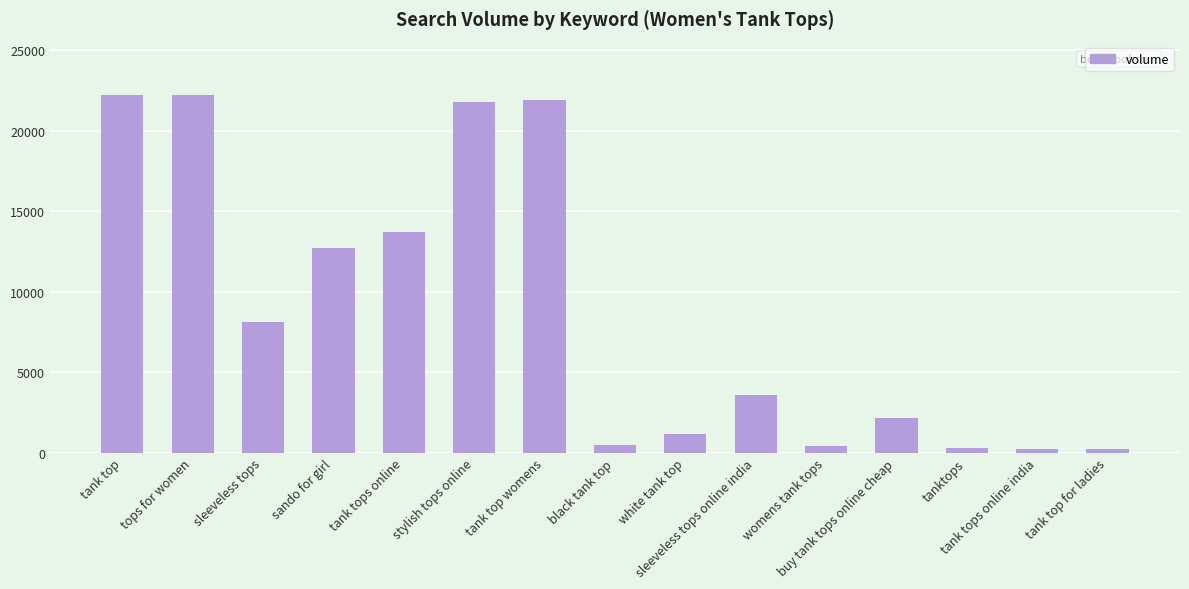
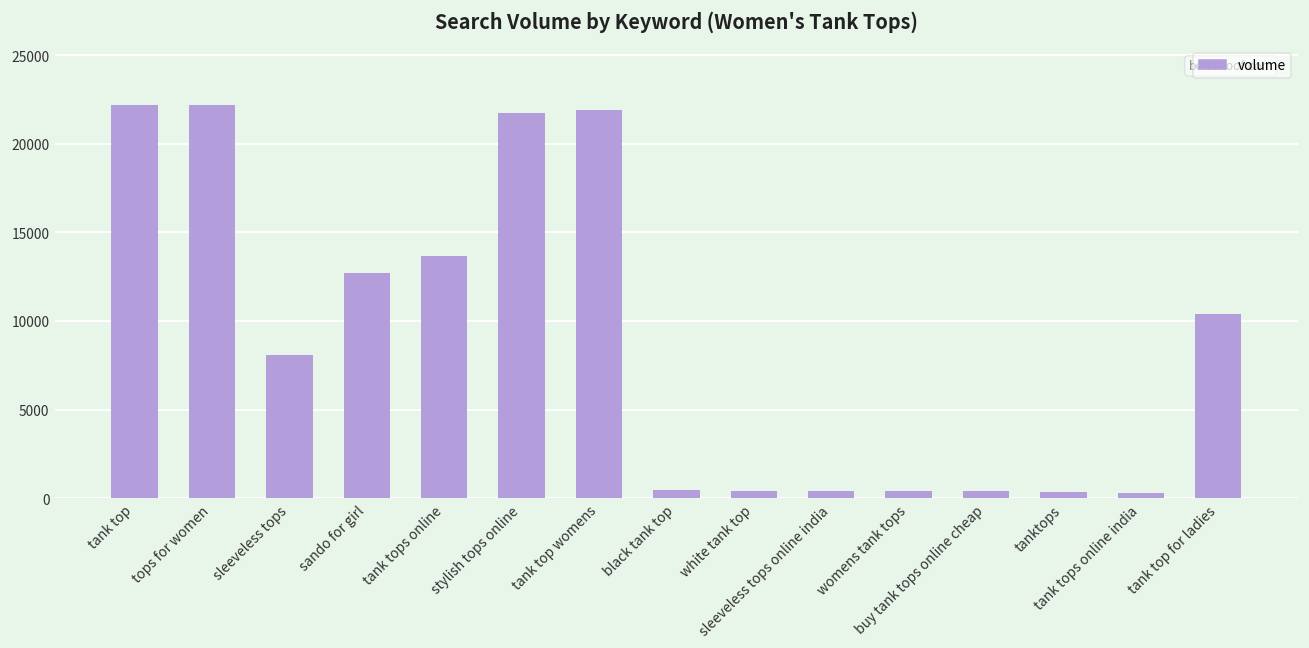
  {
    "tank top": 22200,
    "tops for women": 22200,
    "sleeveless tops": 8100,
    "sando for girl": 12700,
    "tank tops online": 13700,
    "stylish tops online": 21800,
    "tank top womens": 21900,
    "black tank top": 500,
-   "white tank top": 1200,
-   "sleeveless tops online india": 3600,
+   "white tank top": 400,
+   "sleeveless tops online india": 400,
    "womens tank tops": 400,
-   "buy tank tops online cheap": 2200,
+   "buy tank tops online cheap": 400,
    "tanktops": 300,
    "tank tops online india": 300,
-   "tank top for ladies": 300
+   "tank top for ladies": 10400
  }
